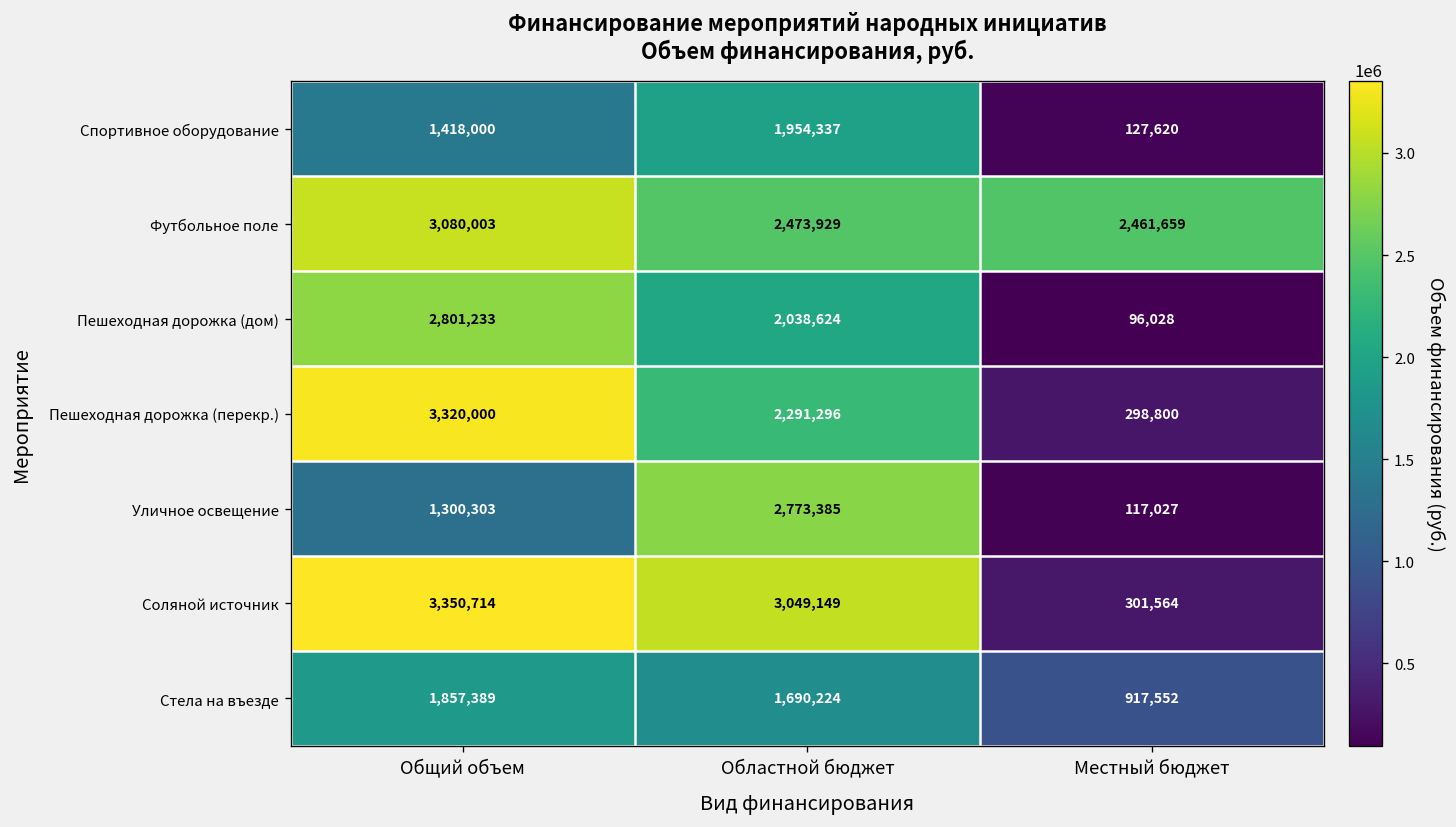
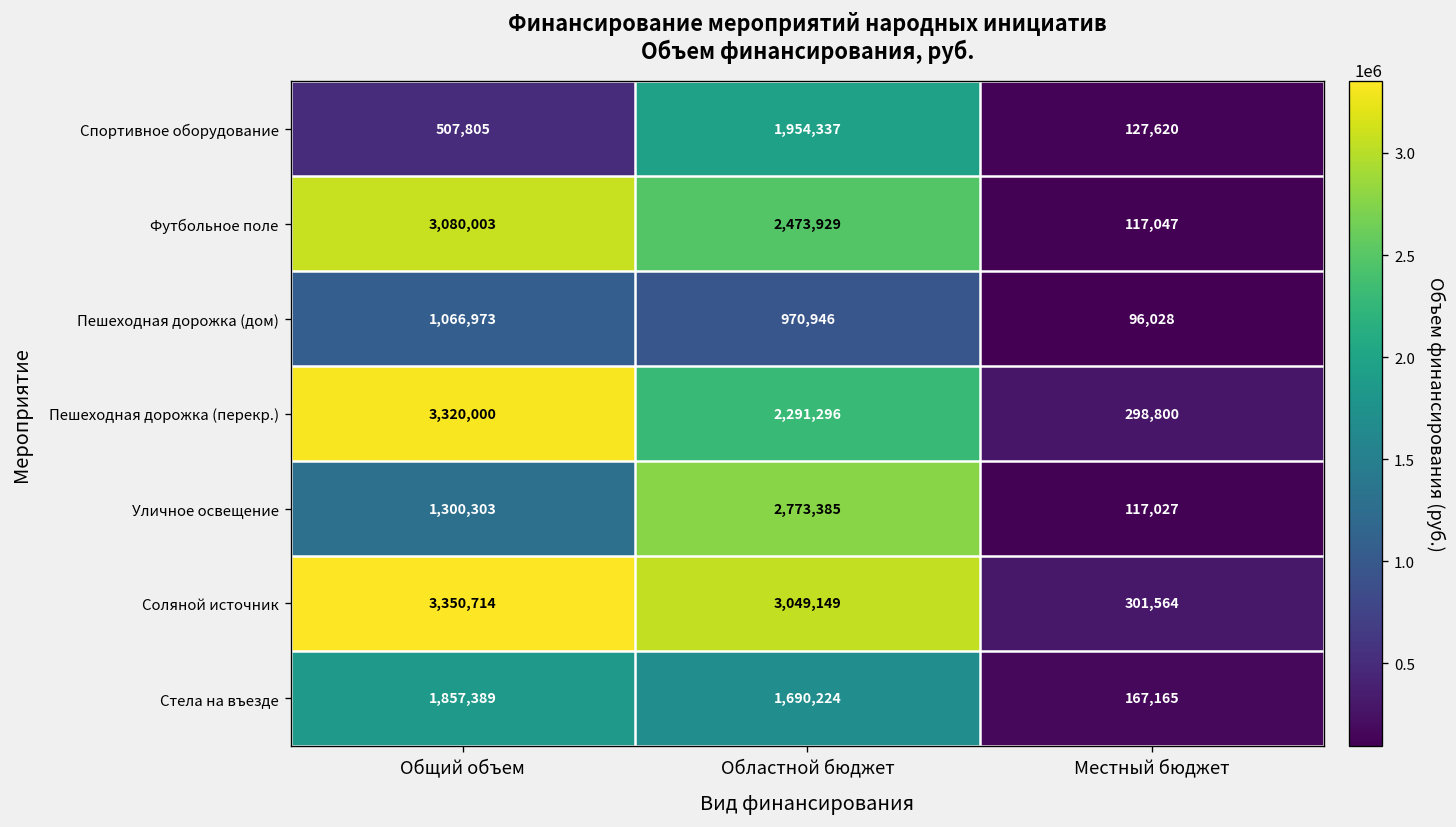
  {
    "Спортивное оборудование": {
-     "Общий объем": "1,418,000",
+     "Общий объем": "507,805",
      "Областной бюджет": "1,954,337",
      "Местный бюджет": "127,620"
    },
    "Футбольное поле": {
      "Общий объем": "3,080,003",
      "Областной бюджет": "2,473,929",
-     "Местный бюджет": "2,461,659"
+     "Местный бюджет": "117,047"
    },
    "Пешеходная дорожка (дом)": {
-     "Общий объем": "2,801,233",
-     "Областной бюджет": "2,038,624",
+     "Общий объем": "1,066,973",
+     "Областной бюджет": "970,946",
      "Местный бюджет": "96,028"
    },
    "Пешеходная дорожка (перекр.)": {
      "Общий объем": "3,320,000",
      "Областной бюджет": "2,291,296",
      "Местный бюджет": "298,800"
    },
    "Уличное освещение": {
      "Общий объем": "1,300,303",
      "Областной бюджет": "2,773,385",
      "Местный бюджет": "117,027"
    },
    "Соляной источник": {
      "Общий объем": "3,350,714",
      "Областной бюджет": "3,049,149",
      "Местный бюджет": "301,564"
    },
    "Стела на въезде": {
      "Общий объем": "1,857,389",
      "Областной бюджет": "1,690,224",
-     "Местный бюджет": "917,552"
+     "Местный бюджет": "167,165"
    }
  }
